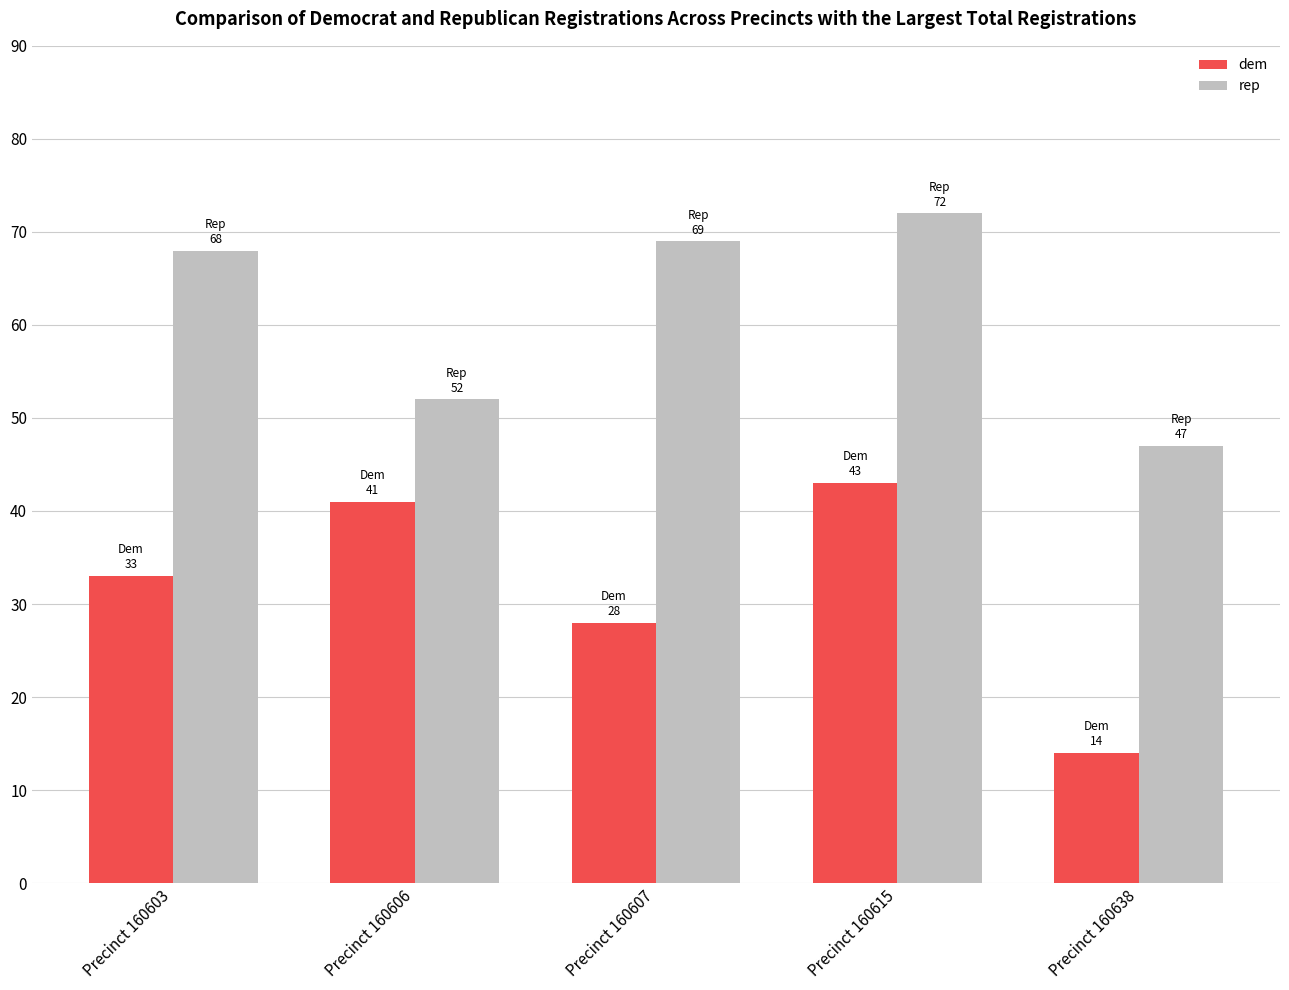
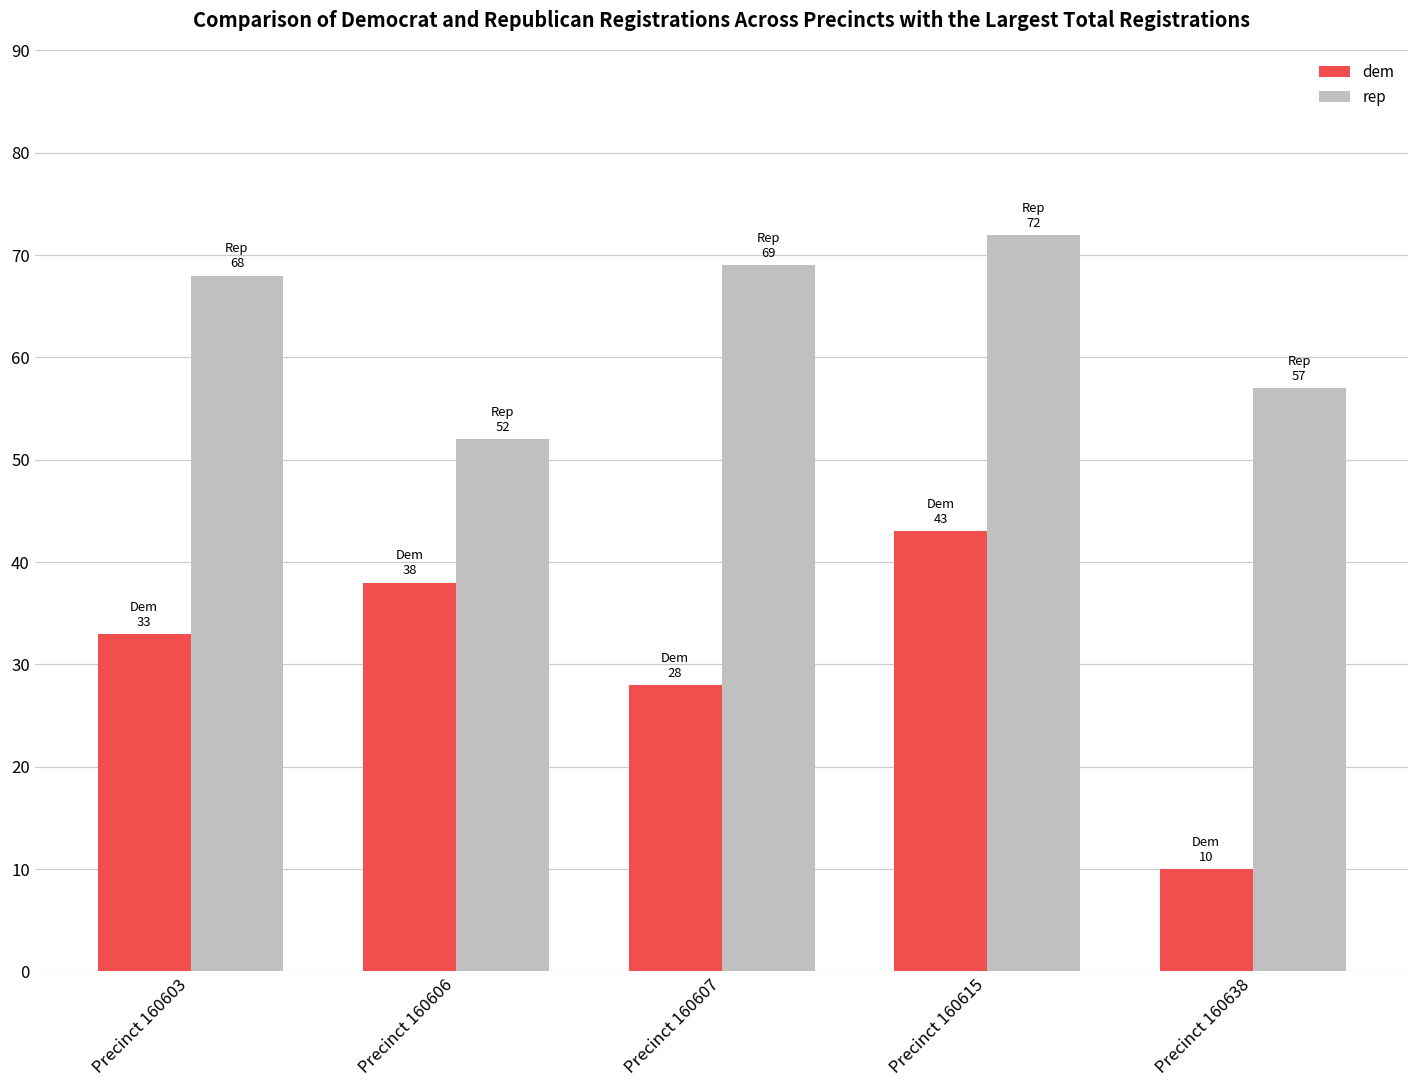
  {
    "dem": {
      "Precinct 160603": 33,
-     "Precinct 160606": 41,
+     "Precinct 160606": 38,
      "Precinct 160607": 28,
      "Precinct 160615": 43,
-     "Precinct 160638": 14
+     "Precinct 160638": 10
    },
    "rep": {
      "Precinct 160603": 68,
      "Precinct 160606": 52,
      "Precinct 160607": 69,
      "Precinct 160615": 72,
-     "Precinct 160638": 47
+     "Precinct 160638": 57
    }
  }
